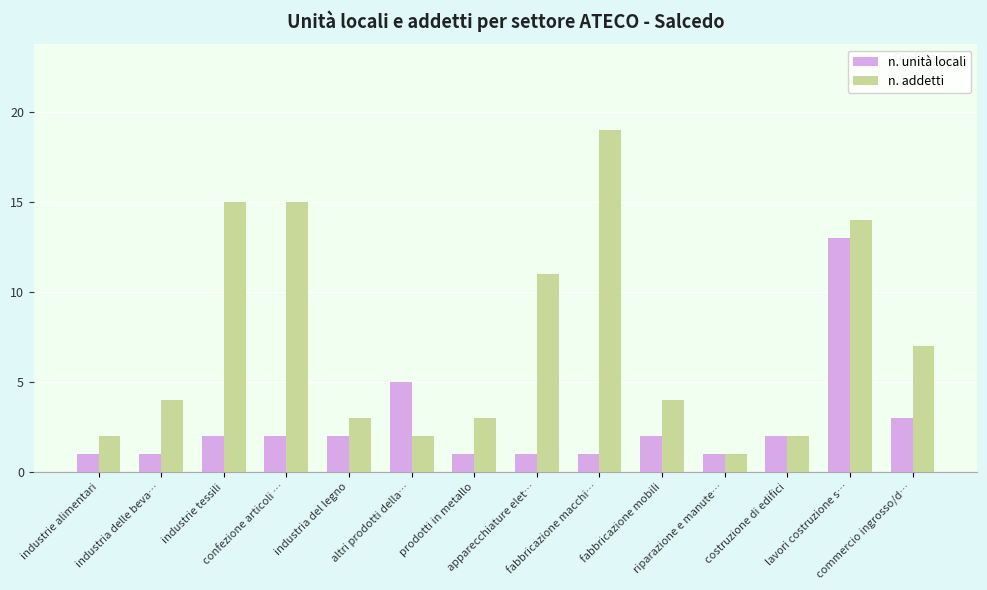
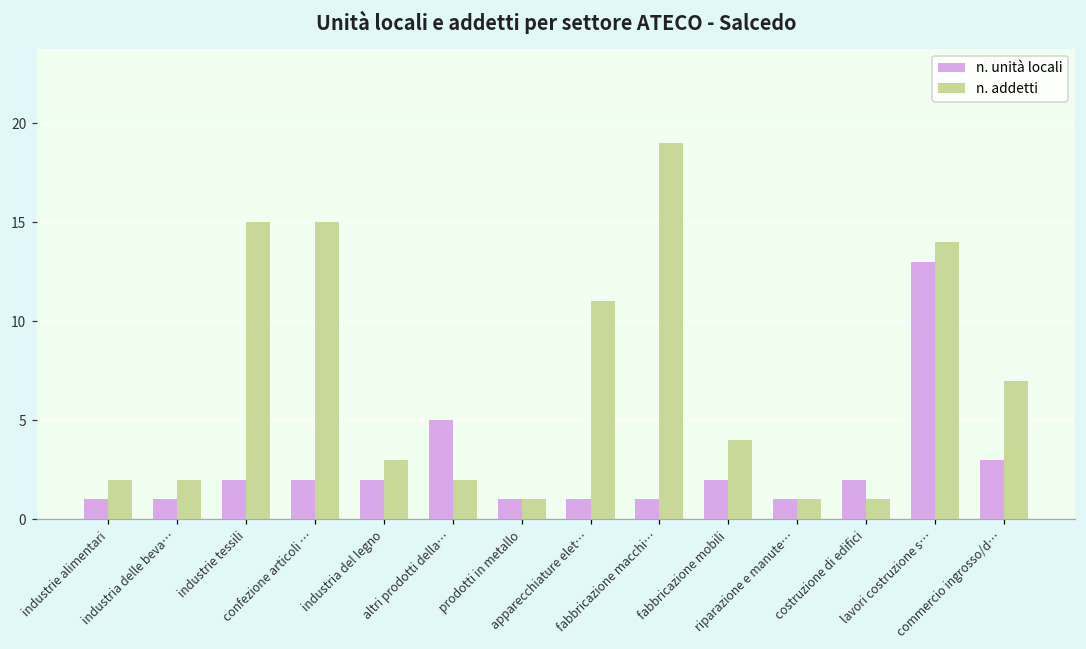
  {
    "n. unità locali": {
      "industrie alimentari": 1,
      "industria delle beva…": 1,
      "industrie tessili": 2,
      "confezione articoli …": 2,
      "industria del legno": 2,
      "altri prodotti della…": 5,
      "prodotti in metallo": 1,
      "apparecchiature elet…": 1,
      "fabbricazione macchi…": 1,
      "fabbricazione mobili": 2,
      "riparazione e manute…": 1,
      "costruzione di edifici": 2,
      "lavori costruzione s…": 13,
      "commercio ingrosso/d…": 3
    },
    "n. addetti": {
      "industrie alimentari": 2,
-     "industria delle beva…": 4,
+     "industria delle beva…": 2,
      "industrie tessili": 15,
      "confezione articoli …": 15,
      "industria del legno": 3,
      "altri prodotti della…": 2,
-     "prodotti in metallo": 3,
+     "prodotti in metallo": 1,
      "apparecchiature elet…": 11,
      "fabbricazione macchi…": 19,
      "fabbricazione mobili": 4,
      "riparazione e manute…": 1,
-     "costruzione di edifici": 2,
+     "costruzione di edifici": 1,
      "lavori costruzione s…": 14,
      "commercio ingrosso/d…": 7
    }
  }
